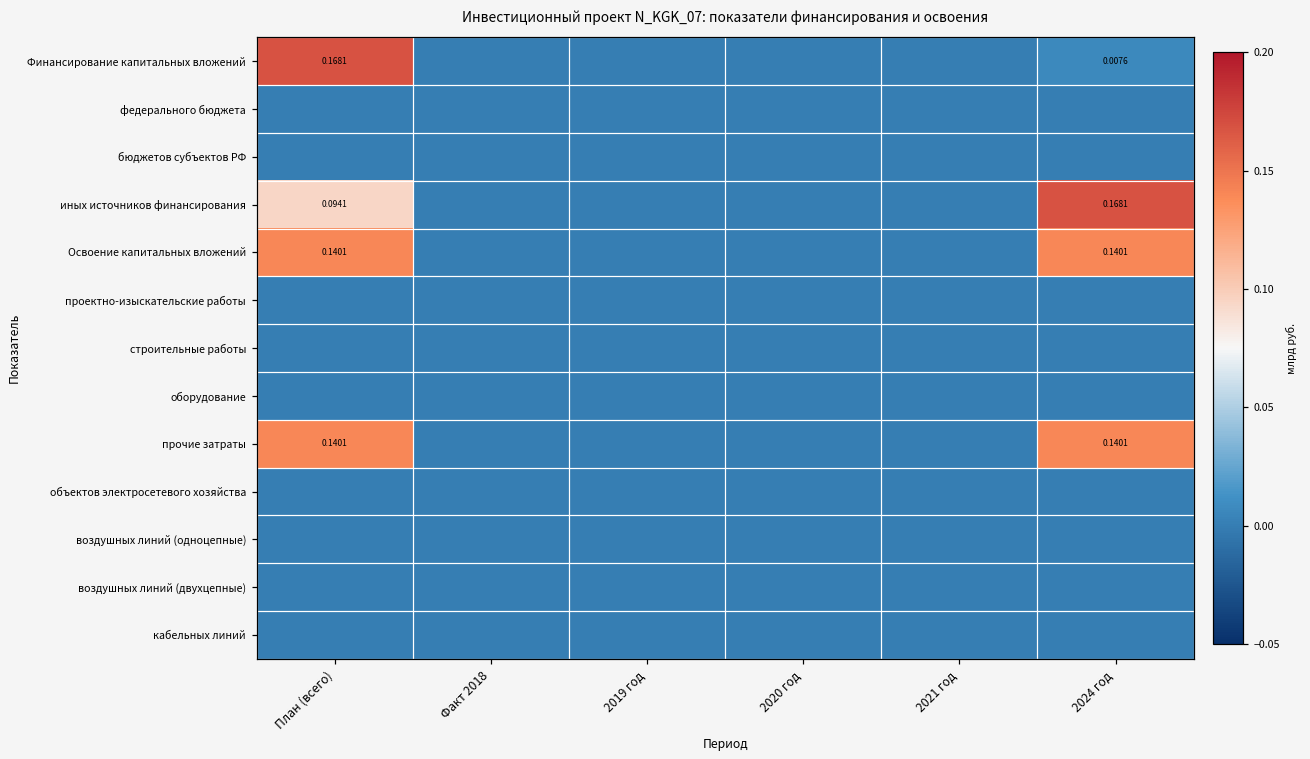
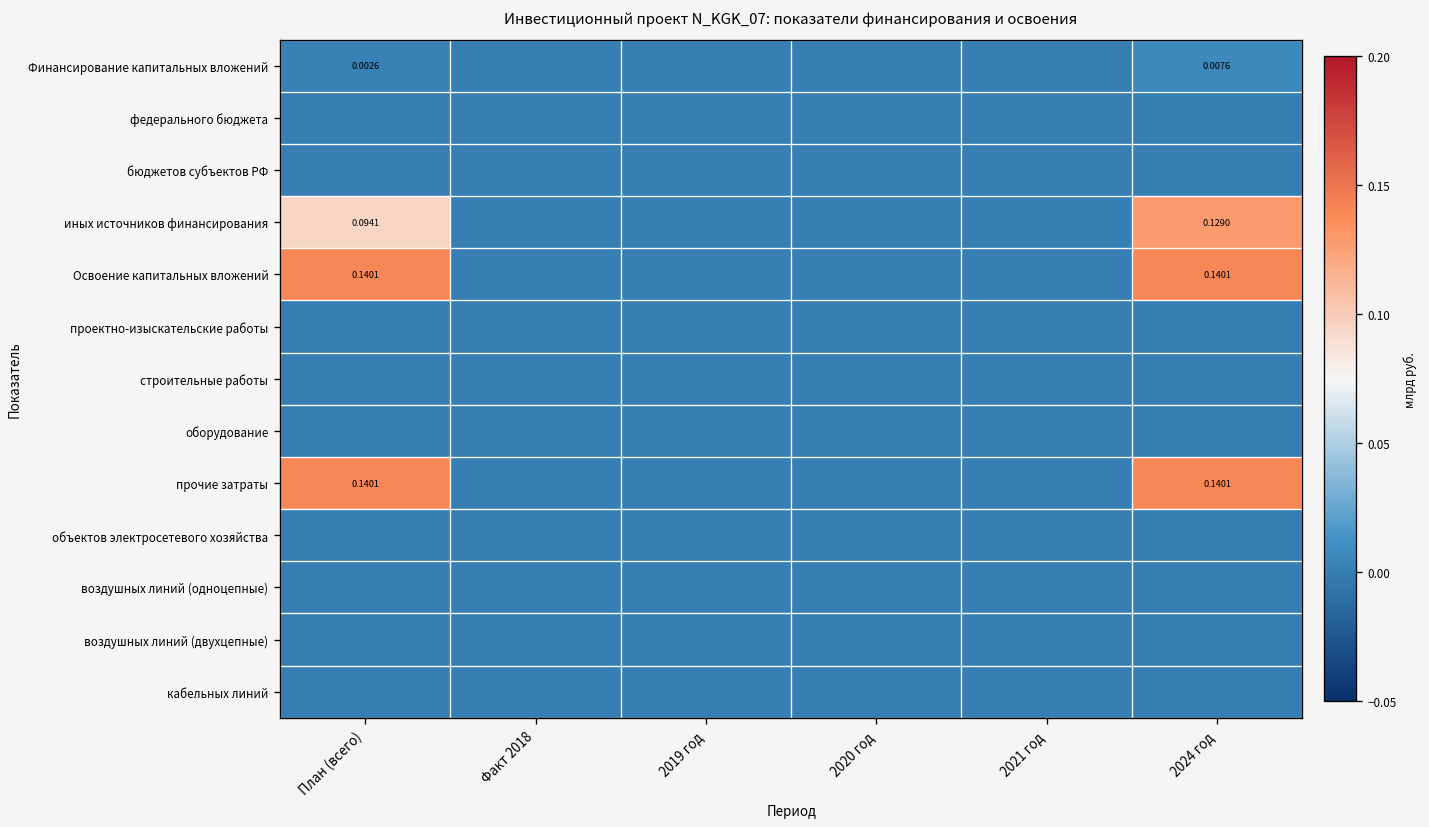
  {
    "Финансирование капитальных вложений": {
-     "План (всего)": 0.1681,
+     "План (всего)": 0.0026,
      "2024 год": 0.0076
    },
    "иных источников финансирования": {
      "План (всего)": 0.0941,
-     "2024 год": 0.1681
+     "2024 год": 0.1290
    },
    "Освоение капитальных вложений": {
      "План (всего)": 0.1401,
      "2024 год": 0.1401
    },
    "прочие затраты": {
      "План (всего)": 0.1401,
      "2024 год": 0.1401
    }
  }
